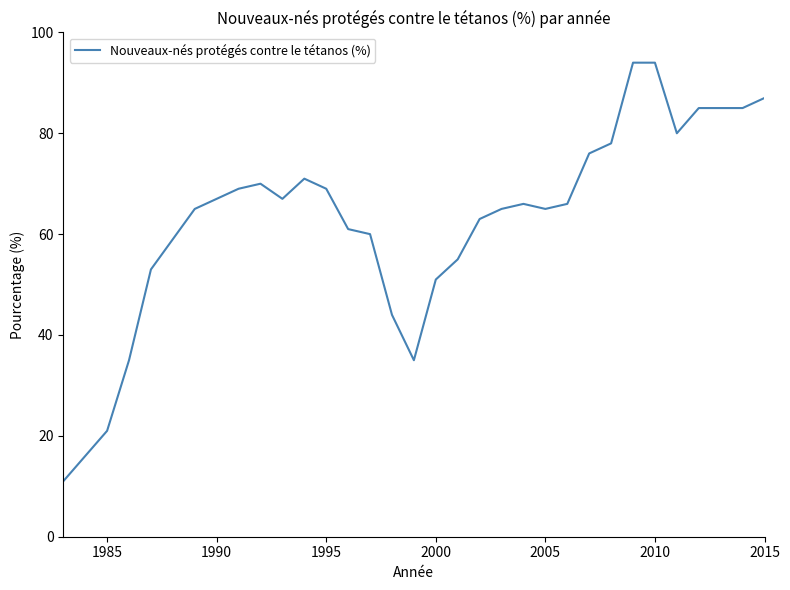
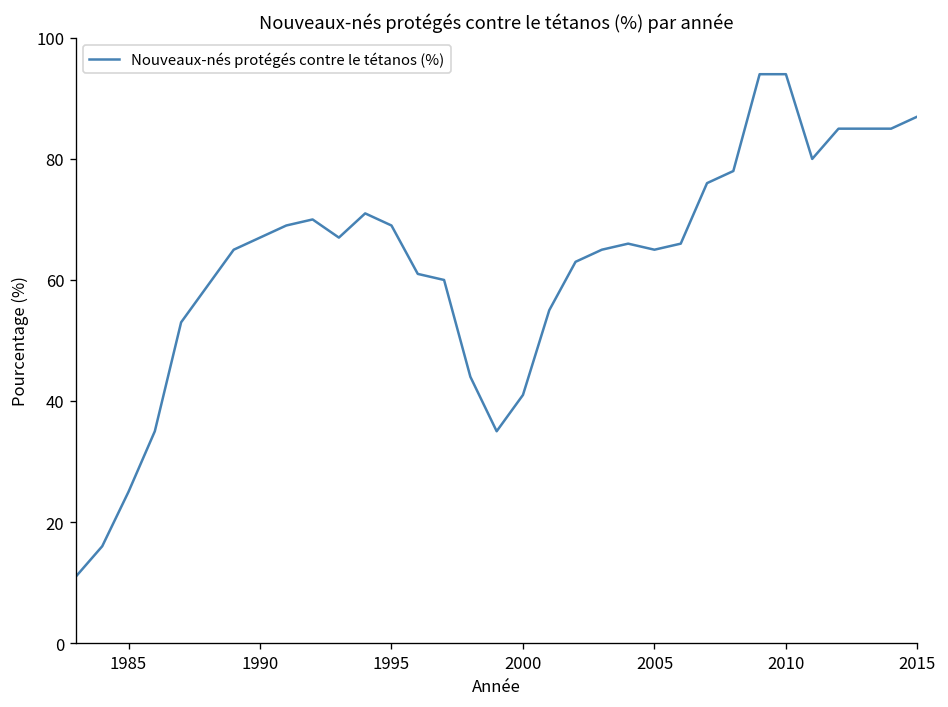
  {
-   "1985": 21,
+   "1985": 25,
    "1990": 67,
    "1995": 69,
-   "2000": 51,
+   "2000": 41,
    "2005": 65,
    "2010": 94,
    "2015": 87
  }
